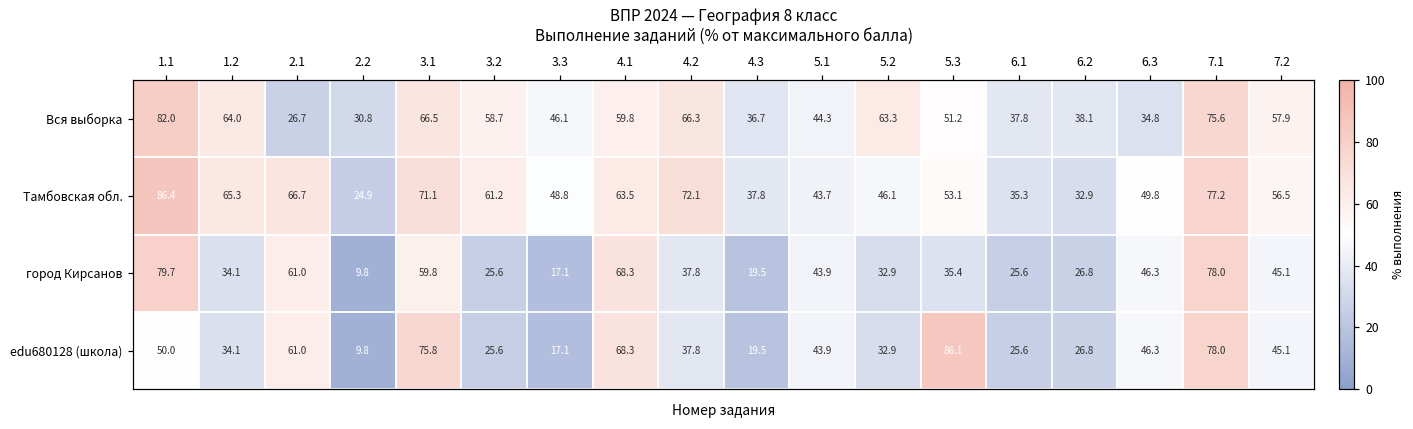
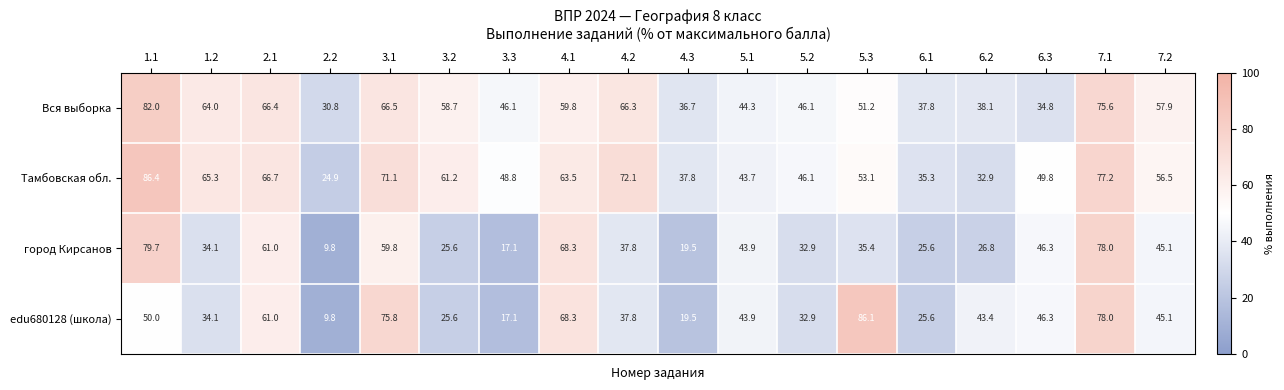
  {
    "Вся выборка": {
      "1.1": 82.0,
      "1.2": 64.0,
-     "2.1": 26.7,
+     "2.1": 66.4,
      "2.2": 30.8,
      "3.1": 66.5,
      "3.2": 58.7,
      "3.3": 46.1,
      "4.1": 59.8,
      "4.2": 66.3,
      "4.3": 36.7,
      "5.1": 44.3,
-     "5.2": 63.3,
+     "5.2": 46.1,
      "5.3": 51.2,
      "6.1": 37.8,
      "6.2": 38.1,
      "6.3": 34.8,
      "7.1": 75.6,
      "7.2": 57.9
    },
    "Тамбовская обл.": {
      "1.1": 86.4,
      "1.2": 65.3,
      "2.1": 66.7,
      "2.2": 24.9,
      "3.1": 71.1,
      "3.2": 61.2,
      "3.3": 48.8,
      "4.1": 63.5,
      "4.2": 72.1,
      "4.3": 37.8,
      "5.1": 43.7,
      "5.2": 46.1,
      "5.3": 53.1,
      "6.1": 35.3,
      "6.2": 32.9,
      "6.3": 49.8,
      "7.1": 77.2,
      "7.2": 56.5
    },
    "город Кирсанов": {
      "1.1": 79.7,
      "1.2": 34.1,
      "2.1": 61.0,
      "2.2": 9.8,
      "3.1": 59.8,
      "3.2": 25.6,
      "3.3": 17.1,
      "4.1": 68.3,
      "4.2": 37.8,
      "4.3": 19.5,
      "5.1": 43.9,
      "5.2": 32.9,
      "5.3": 35.4,
      "6.1": 25.6,
      "6.2": 26.8,
      "6.3": 46.3,
      "7.1": 78.0,
      "7.2": 45.1
    },
    "edu680128 (школа)": {
      "1.1": 50.0,
      "1.2": 34.1,
      "2.1": 61.0,
      "2.2": 9.8,
      "3.1": 75.8,
      "3.2": 25.6,
      "3.3": 17.1,
      "4.1": 68.3,
      "4.2": 37.8,
      "4.3": 19.5,
      "5.1": 43.9,
      "5.2": 32.9,
      "5.3": 86.1,
      "6.1": 25.6,
-     "6.2": 26.8,
+     "6.2": 43.4,
      "6.3": 46.3,
      "7.1": 78.0,
      "7.2": 45.1
    }
  }
